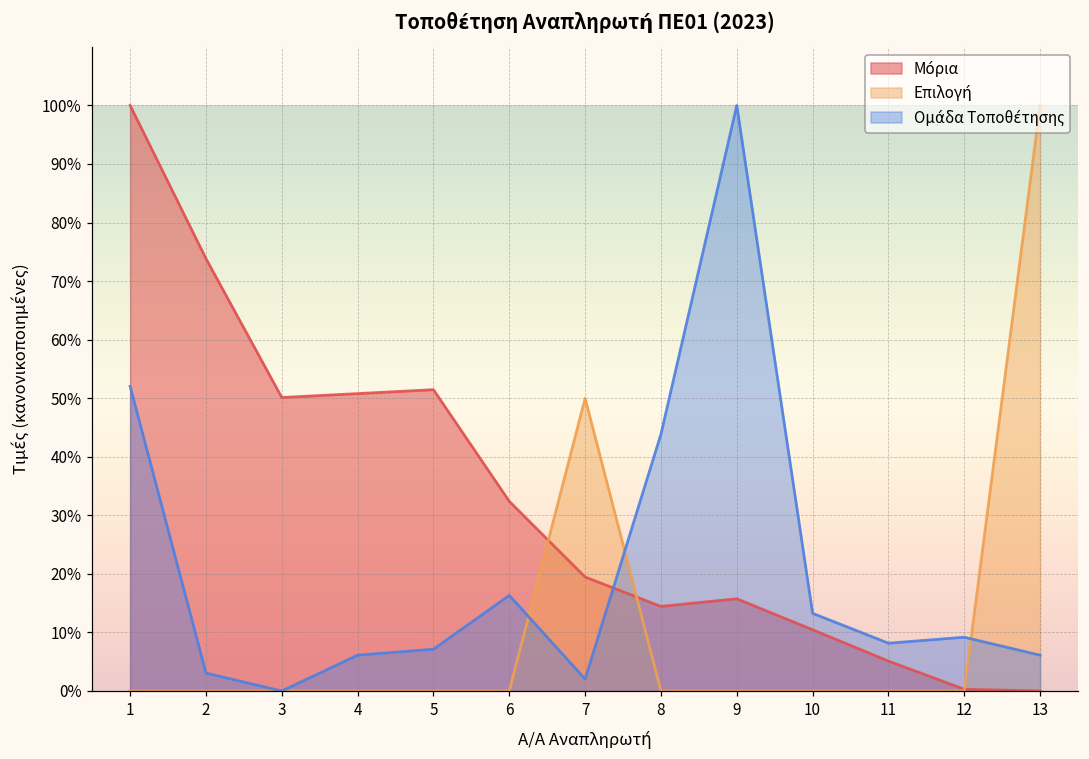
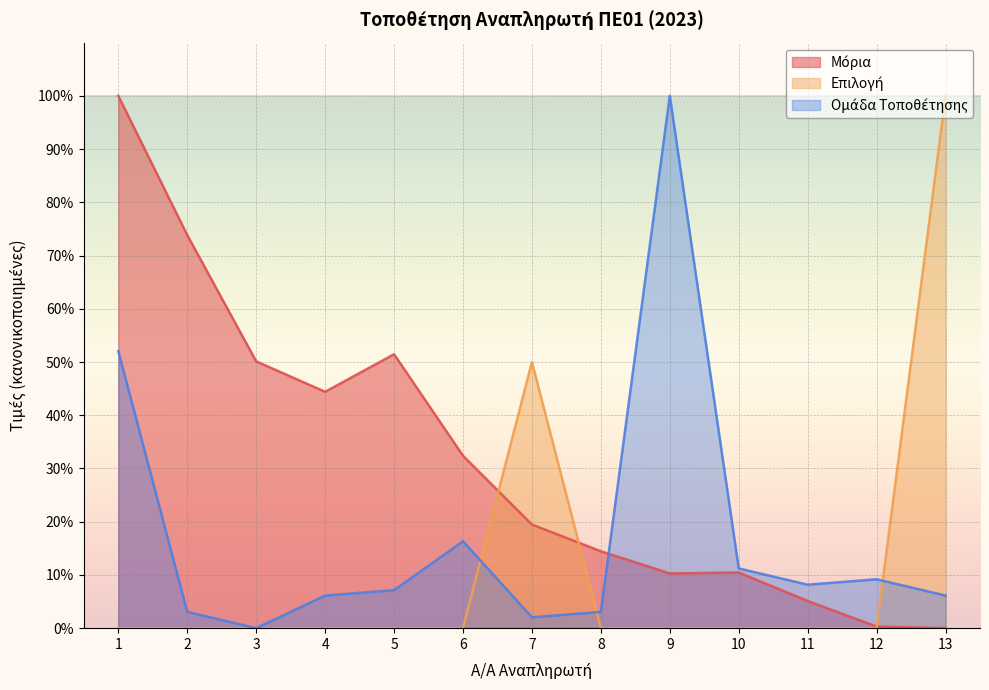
  {
    "Μόρια": {
      "1": "100%",
      "2": "74%",
      "3": "50%",
-     "4": "51%",
+     "4": "44%",
      "5": "51%",
      "6": "32%",
      "7": "19%",
      "8": "14%",
-     "9": "16%",
+     "9": "10%",
      "10": "10%",
      "11": "5%",
      "13": "0%"
    },
    "Επιλογή": {
      "1": "0%",
      "2": "0%",
      "4": "0%",
      "5": "0%",
      "6": "0%",
      "7": "50%",
      "8": "0%",
      "9": "0%",
      "10": "0%",
      "11": "0%"
    },
    "Ομάδα Τοποθέτησης": {
      "1": "52%",
      "2": "3%",
      "4": "6%",
      "5": "7%",
      "6": "16%",
      "7": "2%",
-     "8": "44%",
+     "8": "3%",
      "9": "100%",
-     "10": "13%",
+     "10": "11%",
      "11": "8%",
      "12": "9%",
      "13": "6%"
    }
  }
